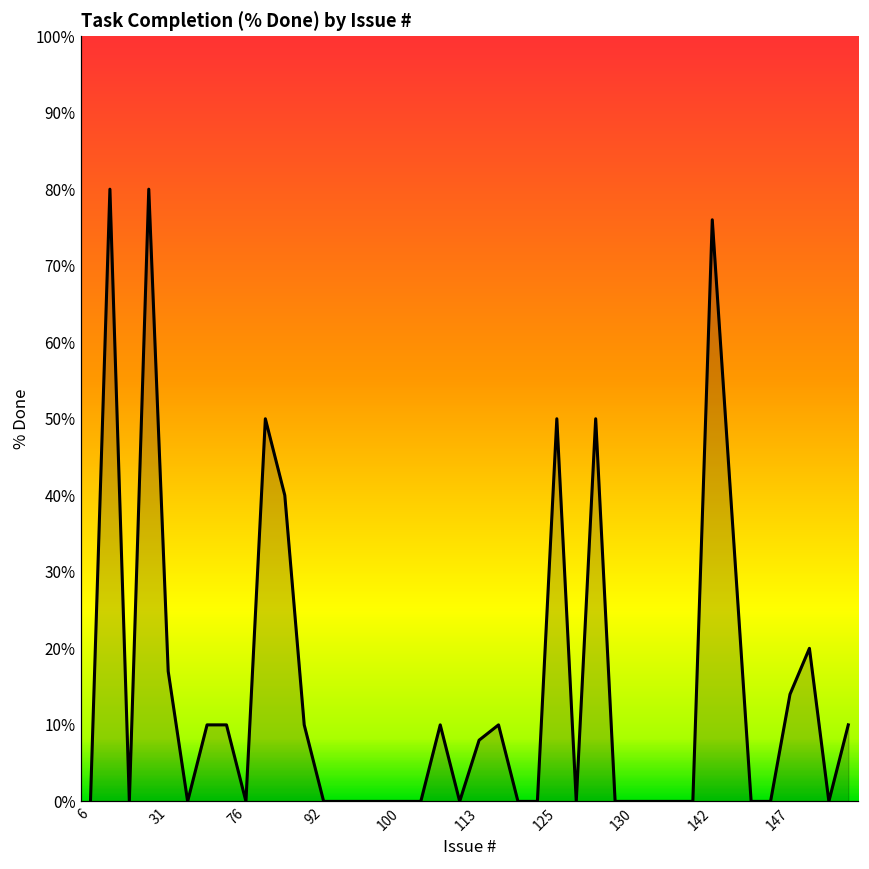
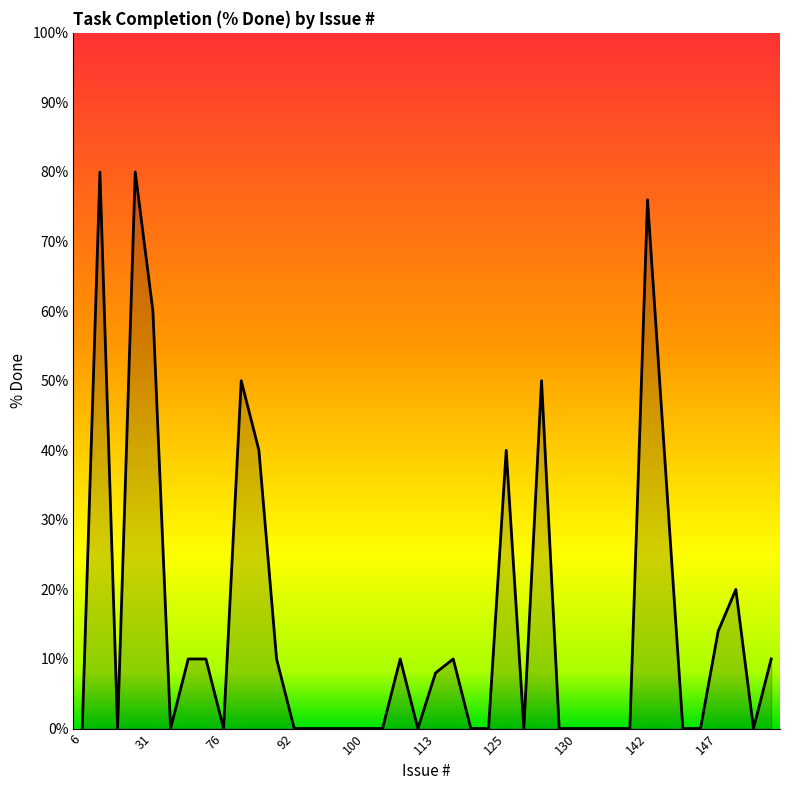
  {
    "6": "0%",
-   "31": "17%",
+   "31": "60%",
    "76": "0%",
    "92": "0%",
    "100": "0%",
    "113": "8%",
-   "125": "50%",
+   "125": "40%",
    "130": "0%",
    "142": "76%",
    "147": "14%"
  }
